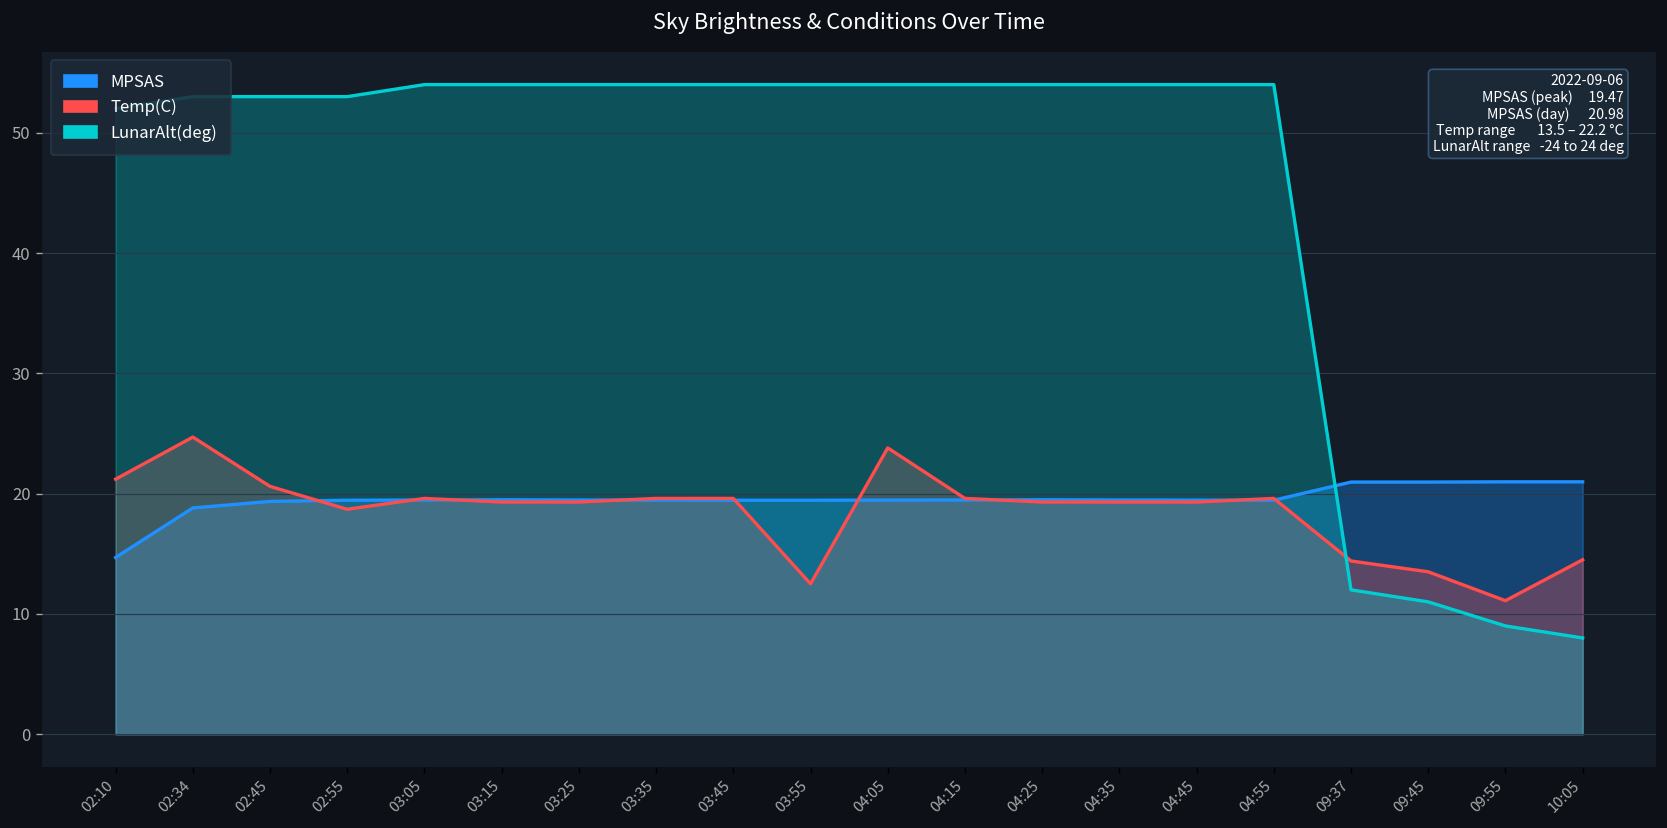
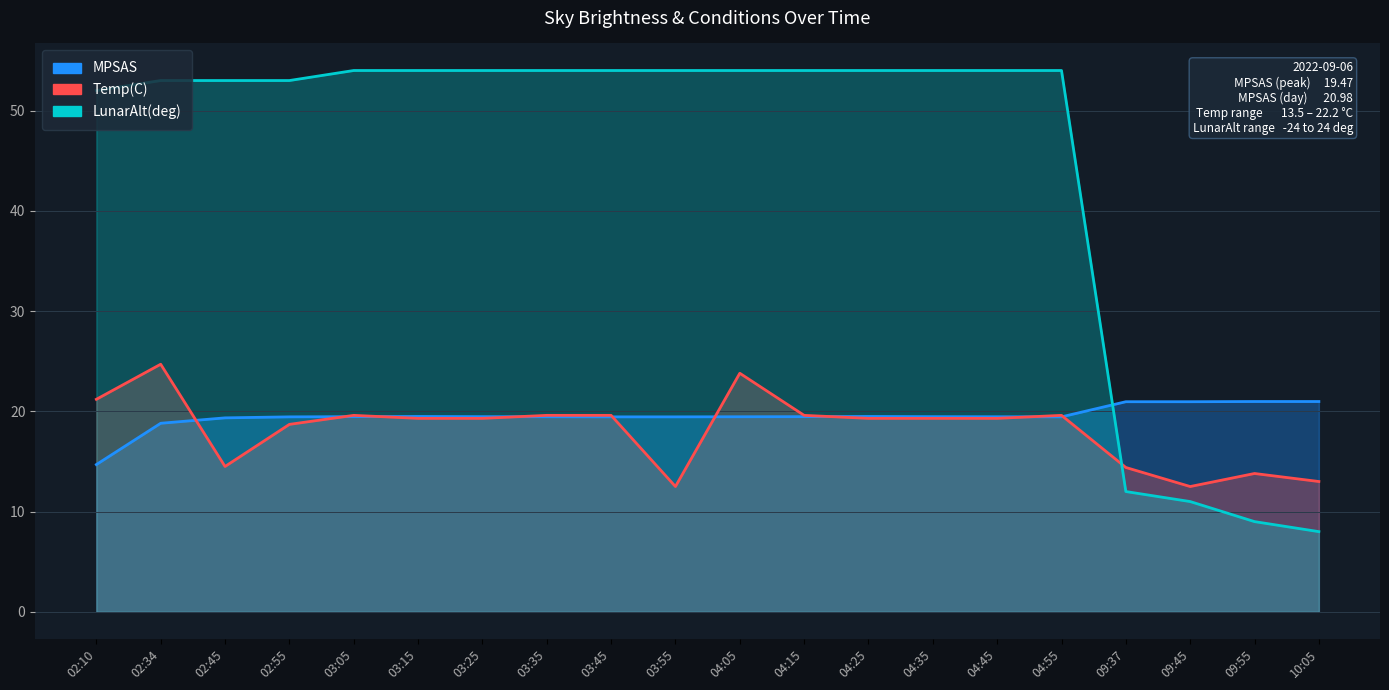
  {
    "Temp(C)": {
      "02:10": 21.2,
      "02:34": 24.7,
-     "02:45": 20.6,
+     "02:45": 14.5,
      "02:55": 18.7,
      "03:55": 12.5,
      "04:05": 23.8,
      "09:37": 14.4,
-     "09:45": 13.5,
-     "09:55": 11.1,
-     "10:05": 14.5
+     "09:45": 12.5,
+     "09:55": 13.8,
+     "10:05": 13.0
    }
  }
